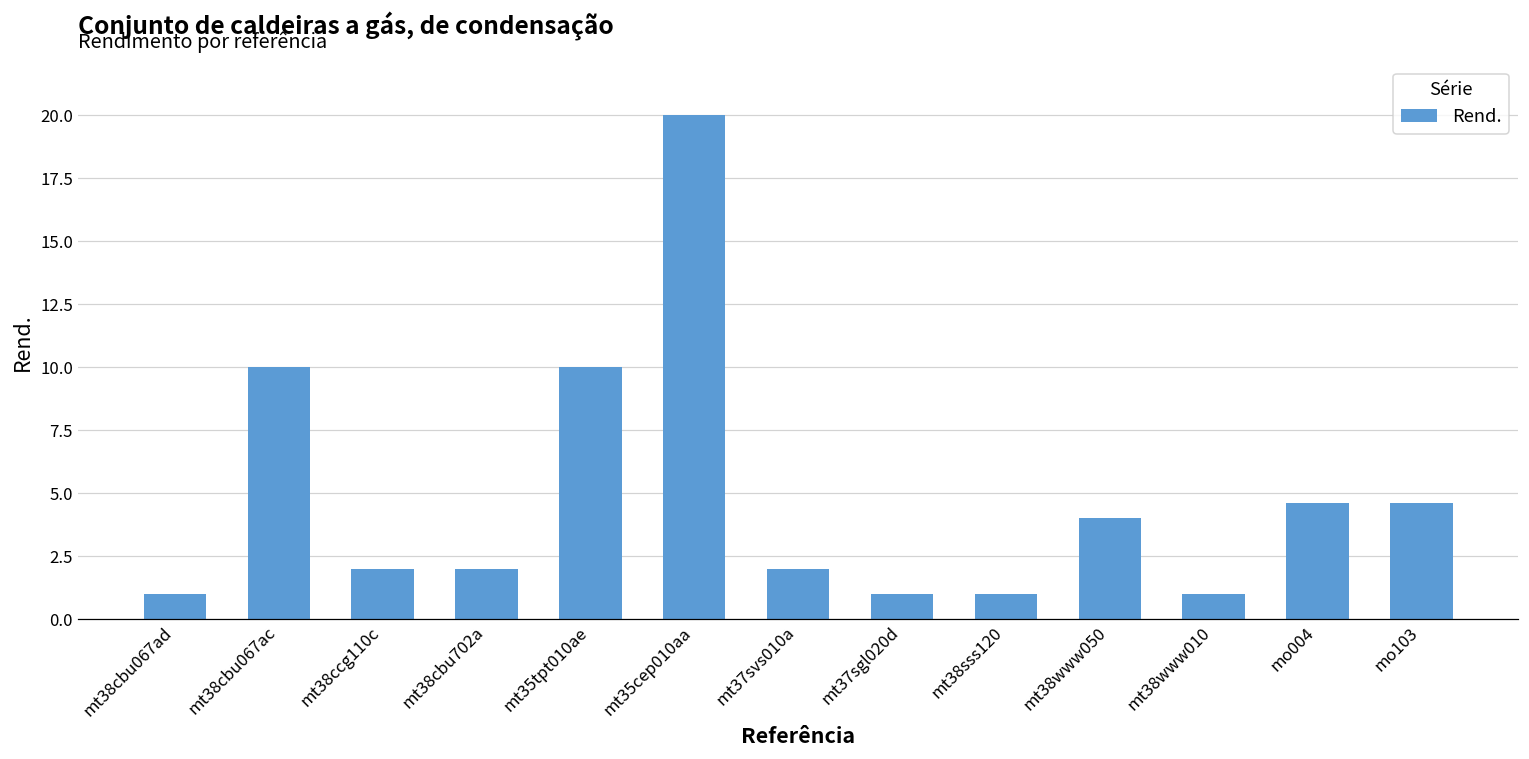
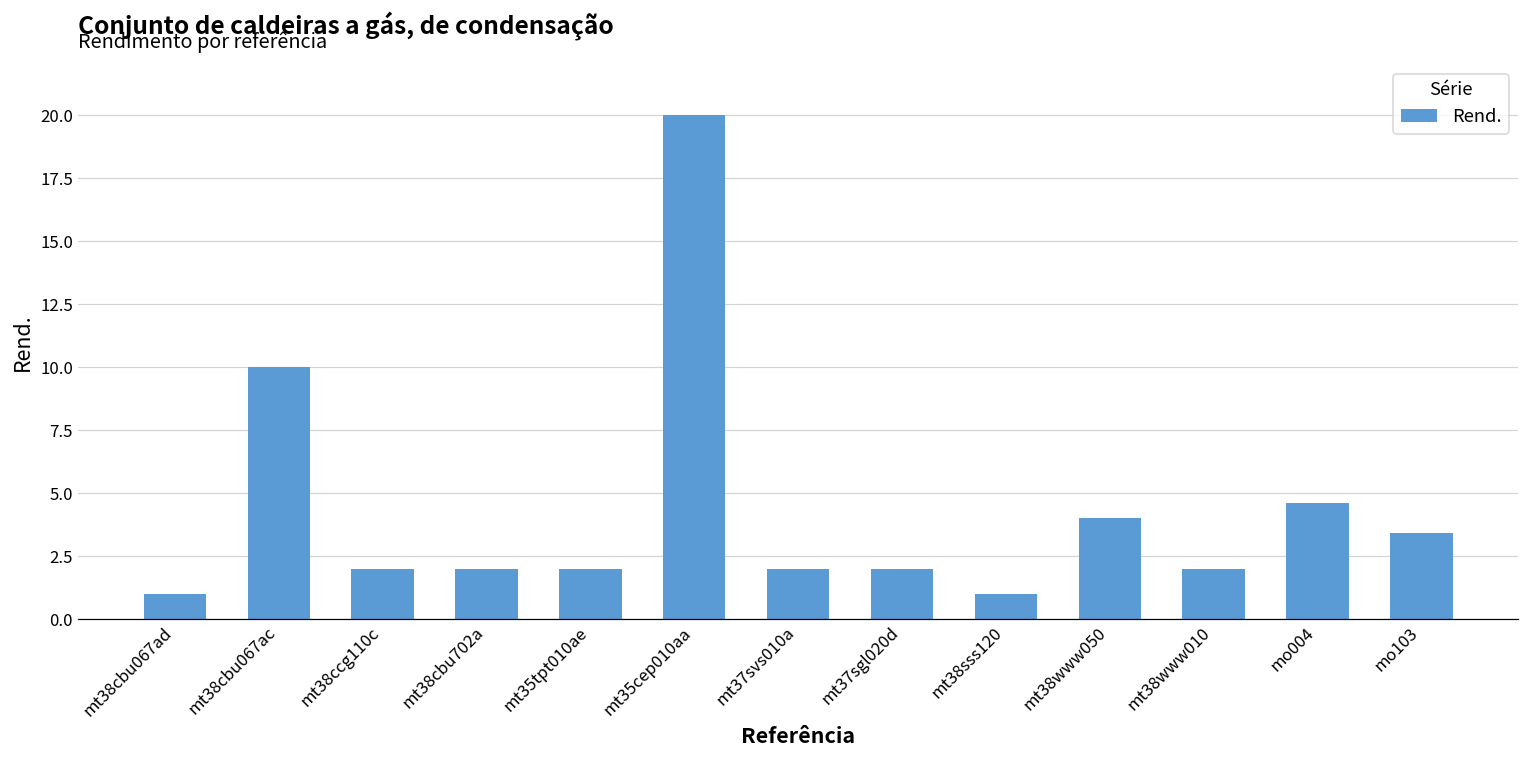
  {
    "mt38cbu067ad": 1.0,
    "mt38cbu067ac": 10.0,
    "mt38ccg110c": 2.0,
    "mt38cbu702a": 2.0,
-   "mt35tpt010ae": 10,
+   "mt35tpt010ae": 2,
    "mt35cep010aa": 20.0,
    "mt37svs010a": 2.0,
-   "mt37sgl020d": 1,
+   "mt37sgl020d": 2,
    "mt38sss120": 1.0,
    "mt38www050": 4.0,
-   "mt38www010": 1,
+   "mt38www010": 2,
    "mo004": 4.6,
-   "mo103": 4.6
+   "mo103": 3.4
  }
